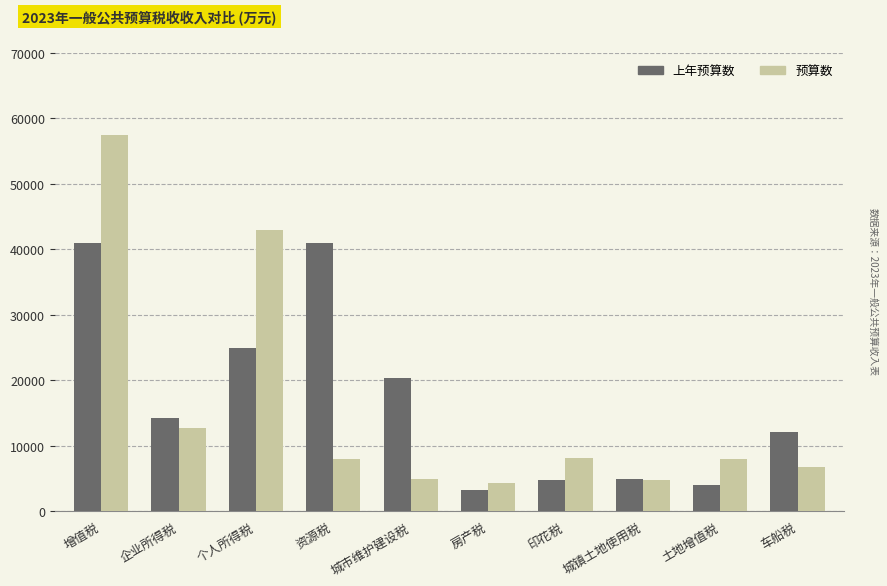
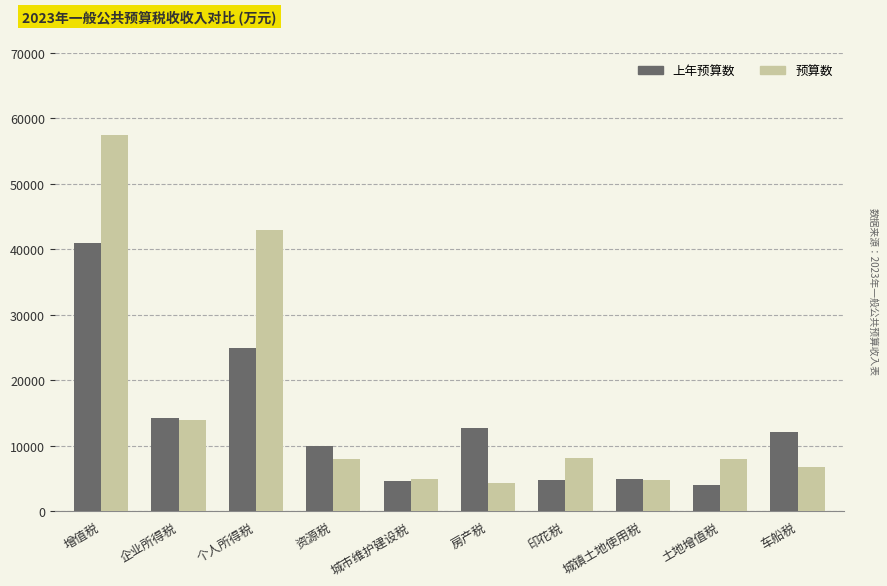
  {
    "上年预算数": {
      "增值税": 41000,
      "企业所得税": 14000,
      "个人所得税": 25000,
-     "资源税": 41000,
-     "城市维护建设税": 20000,
-     "房产税": 3000,
+     "资源税": 10000,
+     "城市维护建设税": 5000,
+     "房产税": 13000,
      "印花税": 5000,
      "城镇土地使用税": 5000,
      "土地增值税": 4000,
      "车船税": 12000
    },
    "预算数": {
      "增值税": 58000,
-     "企业所得税": 13000,
+     "企业所得税": 14000,
      "个人所得税": 43000,
      "资源税": 8000,
      "城市维护建设税": 5000,
      "房产税": 4000,
      "印花税": 8000,
      "城镇土地使用税": 5000,
      "土地增值税": 8000,
      "车船税": 7000
    }
  }
